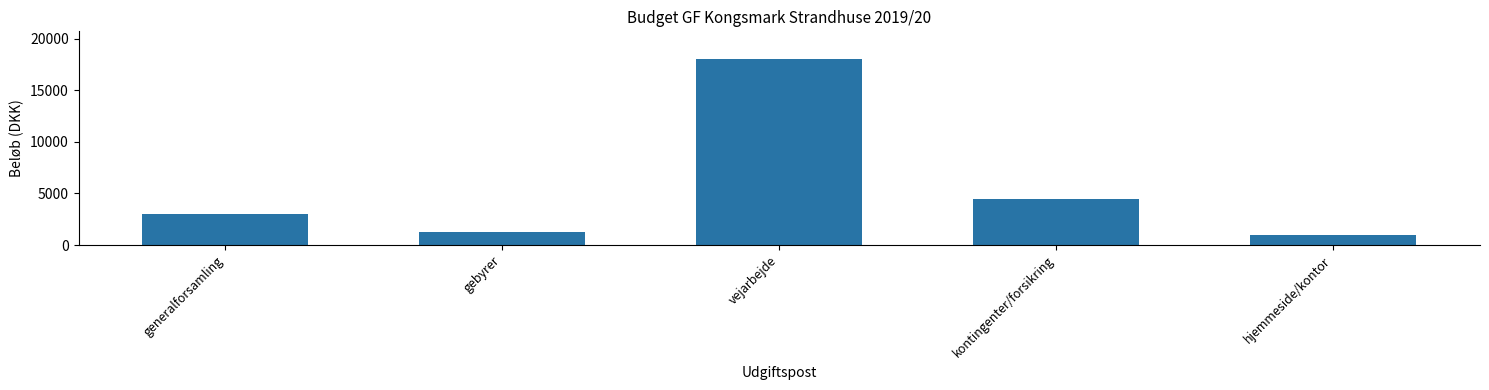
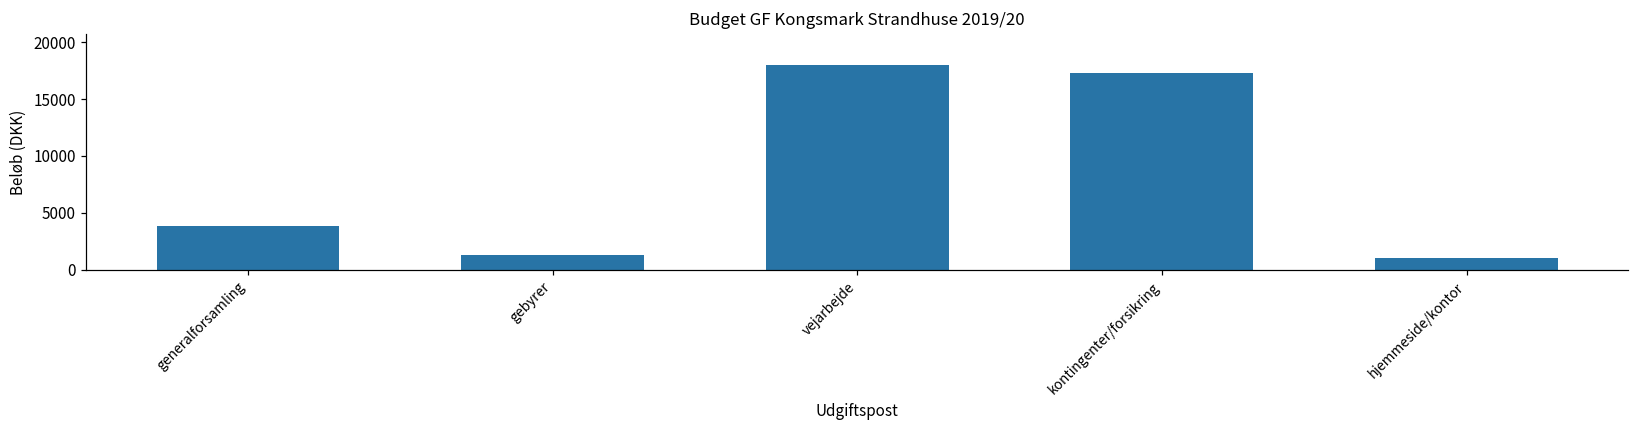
  {
-   "generalforsamling": 3000,
+   "generalforsamling": 3800,
    "gebyrer": 1300,
    "vejarbejde": 18000,
-   "kontingenter/forsikring": 4500,
+   "kontingenter/forsikring": 17300,
    "hjemmeside/kontor": 1000
  }
